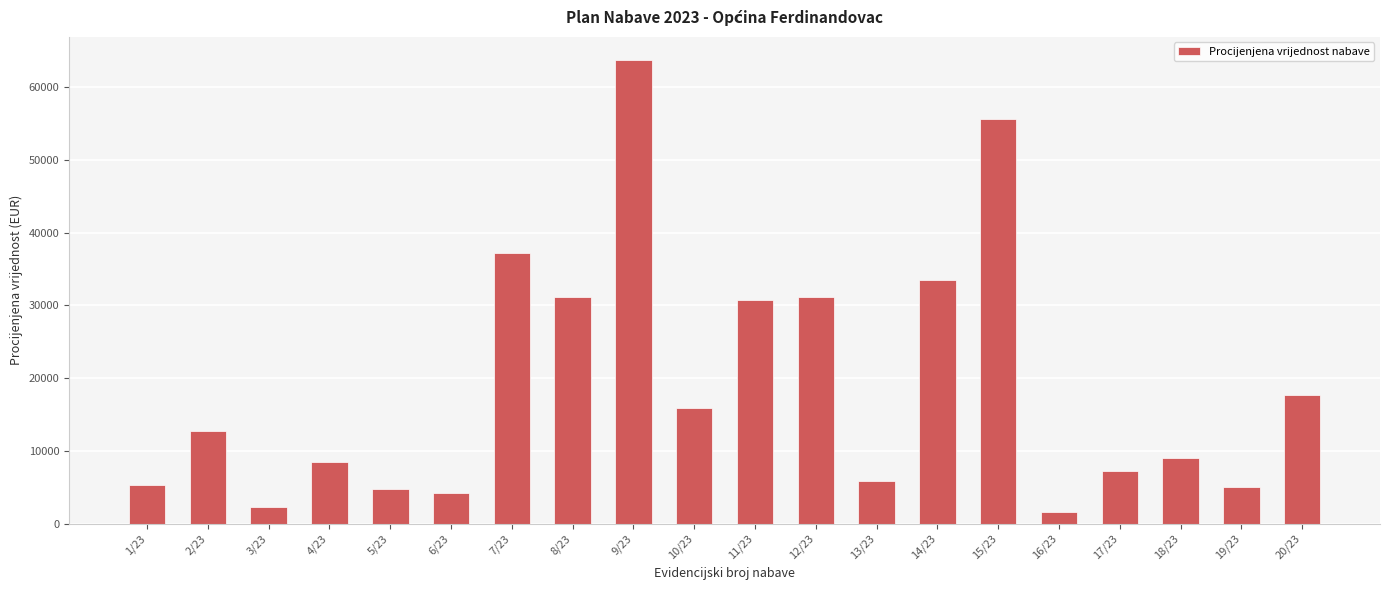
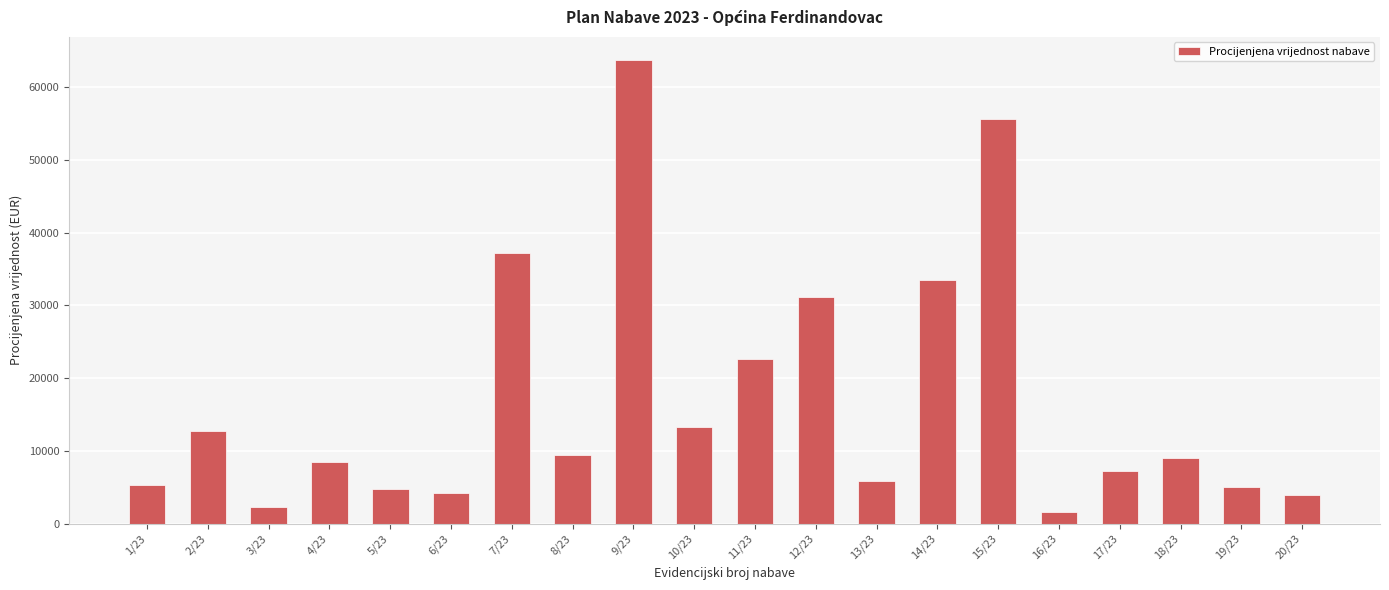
  {
    "1/23": 5000,
    "2/23": 13000,
    "3/23": 2000,
    "4/23": 8000,
    "5/23": 5000,
    "6/23": 4000,
    "7/23": 37000,
-   "8/23": 31000,
+   "8/23": 9000,
    "9/23": 64000,
-   "10/23": 16000,
-   "11/23": 31000,
+   "10/23": 13000,
+   "11/23": 23000,
    "12/23": 31000,
    "13/23": 6000,
    "14/23": 34000,
    "15/23": 56000,
    "16/23": 2000,
    "17/23": 7000,
    "18/23": 9000,
    "19/23": 5000,
-   "20/23": 18000
+   "20/23": 4000
  }
